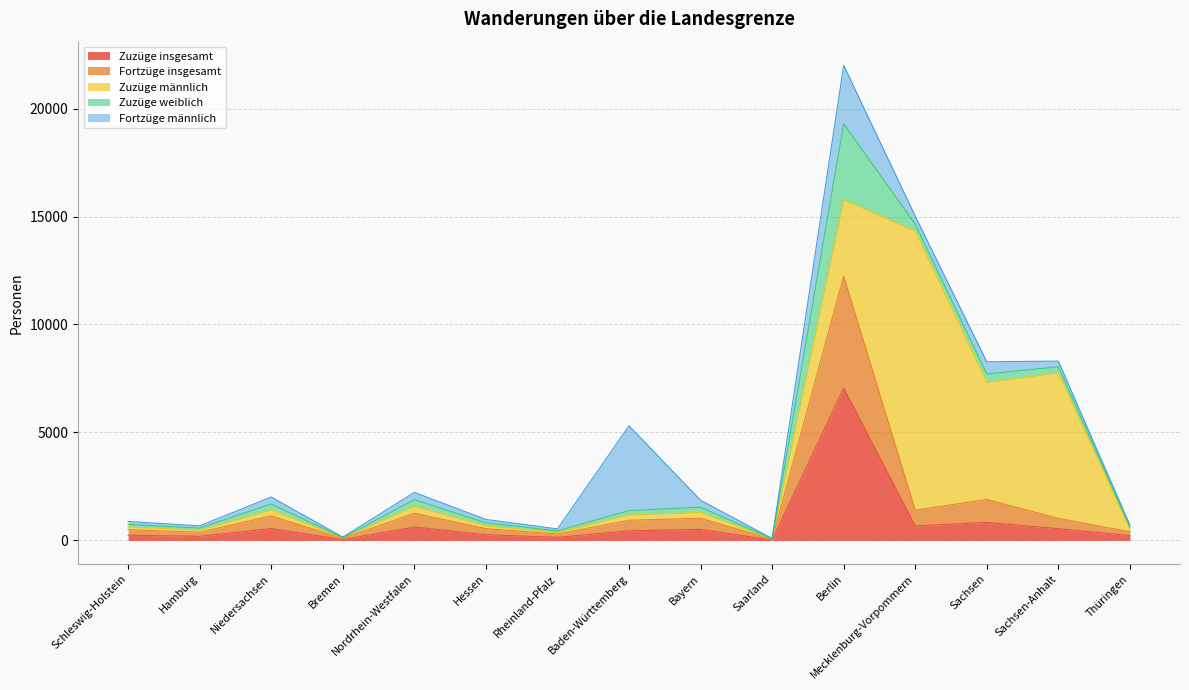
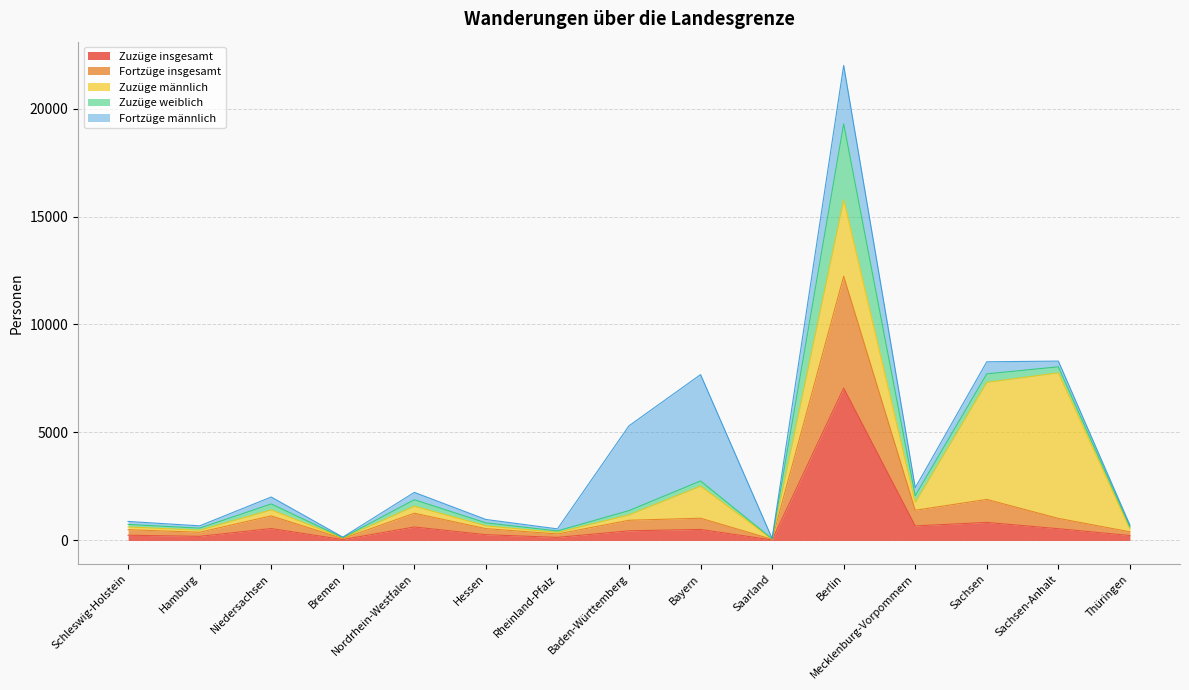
  {
    "Zuzüge männlich": {
      "Niedersachsen": 300,
      "Nordrhein-Westfalen": 300,
      "Hessen": 100,
      "Baden-Württemberg": 300,
-     "Bayern": 300,
+     "Bayern": 1500,
      "Berlin": 3500,
-     "Mecklenburg-Vorpommern": 12900,
+     "Mecklenburg-Vorpommern": 400,
      "Sachsen": 5400,
      "Sachsen-Anhalt": 6700
    },
    "Zuzüge weiblich": {
      "Niedersachsen": 300,
      "Nordrhein-Westfalen": 300,
      "Hessen": 100,
      "Baden-Württemberg": 200,
      "Bayern": 200,
      "Berlin": 3500,
      "Mecklenburg-Vorpommern": 300,
      "Sachsen": 400,
      "Sachsen-Anhalt": 300
    },
    "Fortzüge männlich": {
      "Schleswig-Holstein": 100,
      "Niedersachsen": 300,
      "Nordrhein-Westfalen": 300,
      "Hessen": 200,
      "Baden-Württemberg": 3900,
-     "Bayern": 300,
+     "Bayern": 4900,
      "Berlin": 2700,
      "Mecklenburg-Vorpommern": 400,
      "Sachsen": 600,
      "Sachsen-Anhalt": 300
    }
  }
